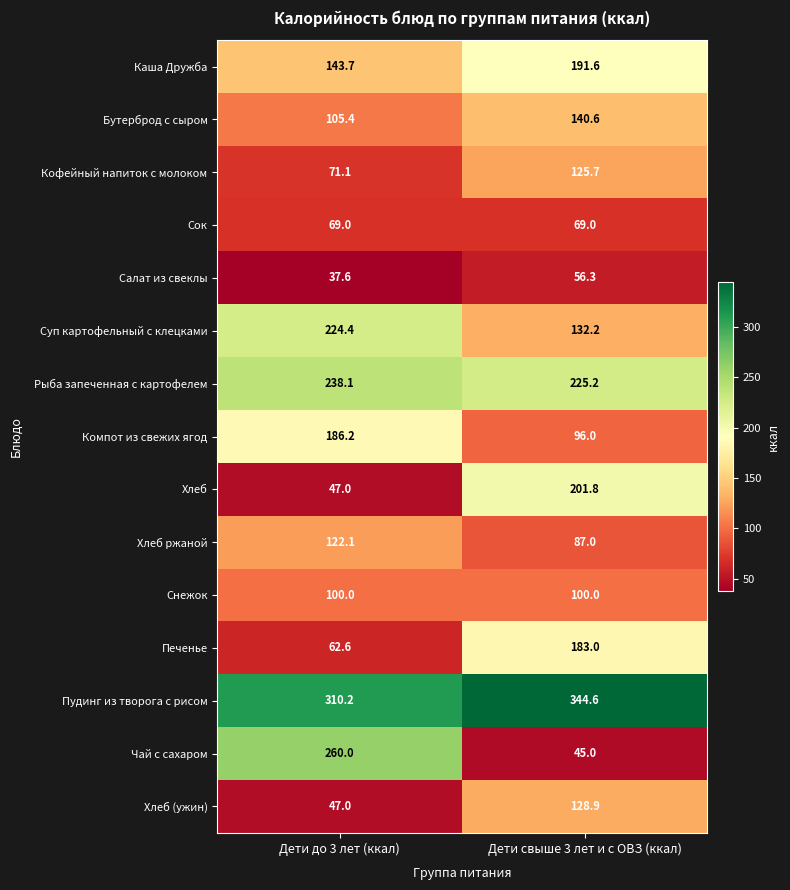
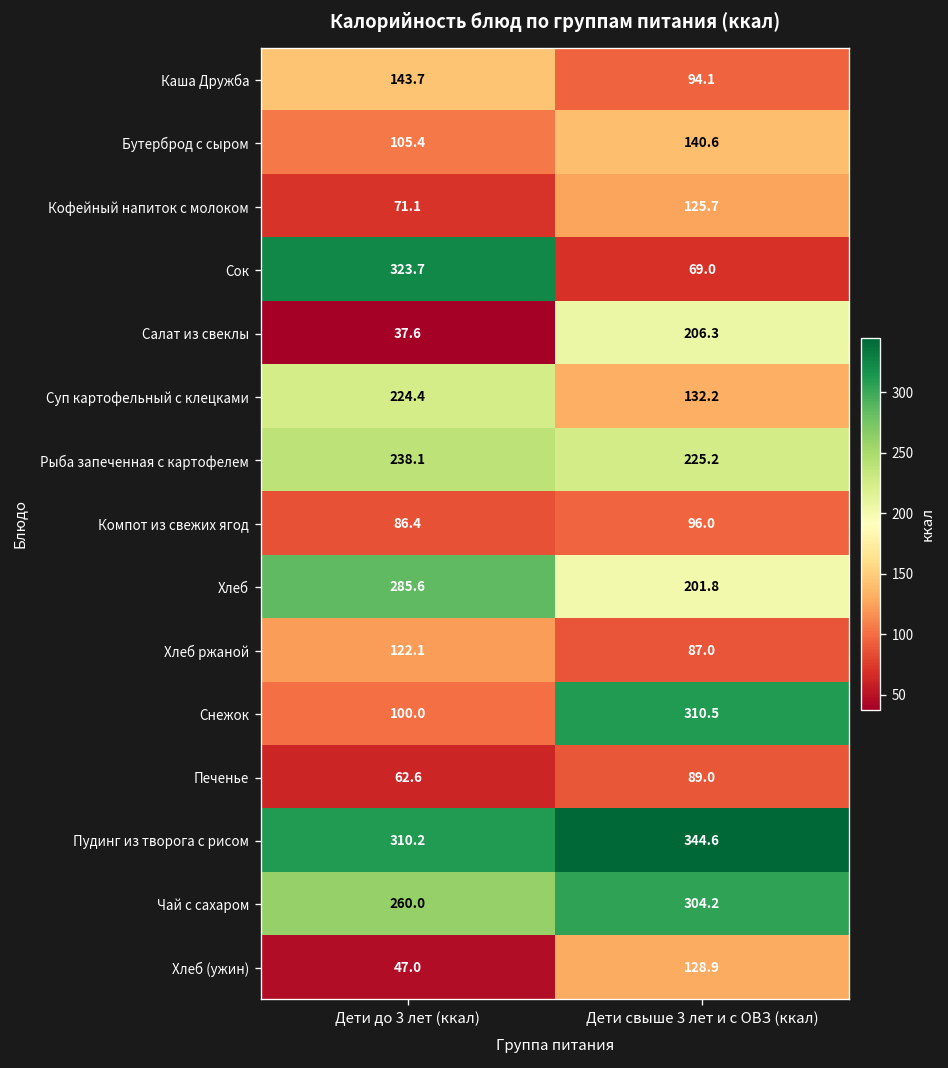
  {
    "Каша Дружба": {
      "Дети до 3 лет (ккал)": 143.7,
-     "Дети свыше 3 лет и с ОВЗ (ккал)": 191.6
+     "Дети свыше 3 лет и с ОВЗ (ккал)": 94.1
    },
    "Бутерброд с сыром": {
      "Дети до 3 лет (ккал)": 105.4,
      "Дети свыше 3 лет и с ОВЗ (ккал)": 140.6
    },
    "Кофейный напиток с молоком": {
      "Дети до 3 лет (ккал)": 71.1,
      "Дети свыше 3 лет и с ОВЗ (ккал)": 125.7
    },
    "Сок": {
-     "Дети до 3 лет (ккал)": 69.0,
+     "Дети до 3 лет (ккал)": 323.7,
      "Дети свыше 3 лет и с ОВЗ (ккал)": 69.0
    },
    "Салат из свеклы": {
      "Дети до 3 лет (ккал)": 37.6,
-     "Дети свыше 3 лет и с ОВЗ (ккал)": 56.3
+     "Дети свыше 3 лет и с ОВЗ (ккал)": 206.3
    },
    "Суп картофельный с клецками": {
      "Дети до 3 лет (ккал)": 224.4,
      "Дети свыше 3 лет и с ОВЗ (ккал)": 132.2
    },
    "Рыба запеченная с картофелем": {
      "Дети до 3 лет (ккал)": 238.1,
      "Дети свыше 3 лет и с ОВЗ (ккал)": 225.2
    },
    "Компот из свежих ягод": {
-     "Дети до 3 лет (ккал)": 186.2,
+     "Дети до 3 лет (ккал)": 86.4,
      "Дети свыше 3 лет и с ОВЗ (ккал)": 96.0
    },
    "Хлеб": {
-     "Дети до 3 лет (ккал)": 47.0,
+     "Дети до 3 лет (ккал)": 285.6,
      "Дети свыше 3 лет и с ОВЗ (ккал)": 201.8
    },
    "Хлеб ржаной": {
      "Дети до 3 лет (ккал)": 122.1,
      "Дети свыше 3 лет и с ОВЗ (ккал)": 87.0
    },
    "Снежок": {
      "Дети до 3 лет (ккал)": 100.0,
-     "Дети свыше 3 лет и с ОВЗ (ккал)": 100.0
+     "Дети свыше 3 лет и с ОВЗ (ккал)": 310.5
    },
    "Печенье": {
      "Дети до 3 лет (ккал)": 62.6,
-     "Дети свыше 3 лет и с ОВЗ (ккал)": 183.0
+     "Дети свыше 3 лет и с ОВЗ (ккал)": 89.0
    },
    "Пудинг из творога с рисом": {
      "Дети до 3 лет (ккал)": 310.2,
      "Дети свыше 3 лет и с ОВЗ (ккал)": 344.6
    },
    "Чай с сахаром": {
      "Дети до 3 лет (ккал)": 260.0,
-     "Дети свыше 3 лет и с ОВЗ (ккал)": 45.0
+     "Дети свыше 3 лет и с ОВЗ (ккал)": 304.2
    },
    "Хлеб (ужин)": {
      "Дети до 3 лет (ккал)": 47.0,
      "Дети свыше 3 лет и с ОВЗ (ккал)": 128.9
    }
  }
